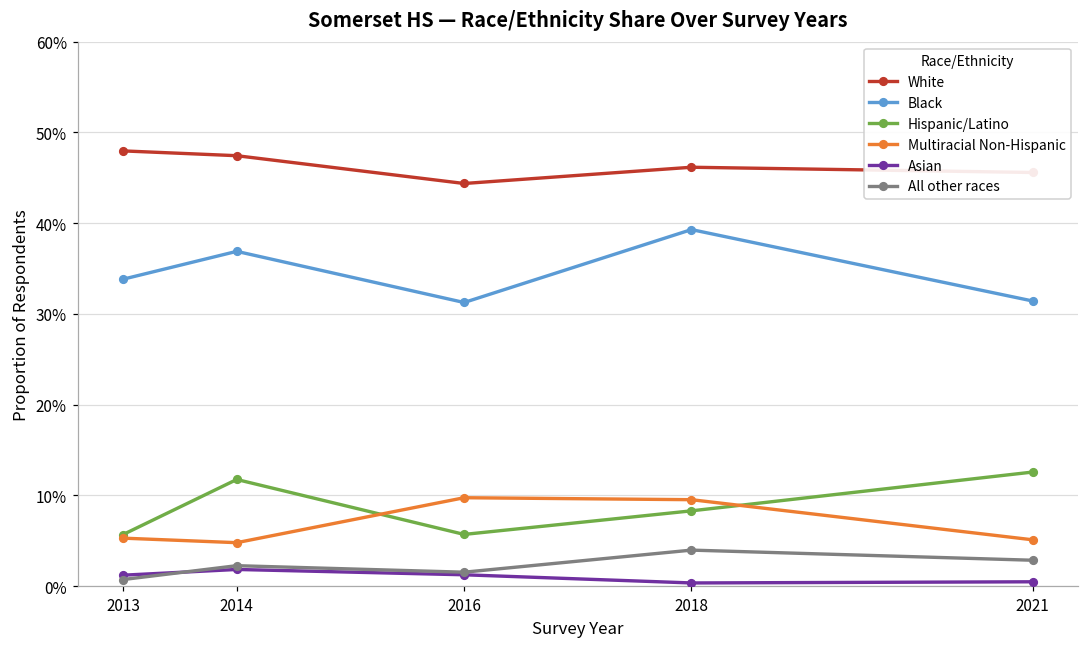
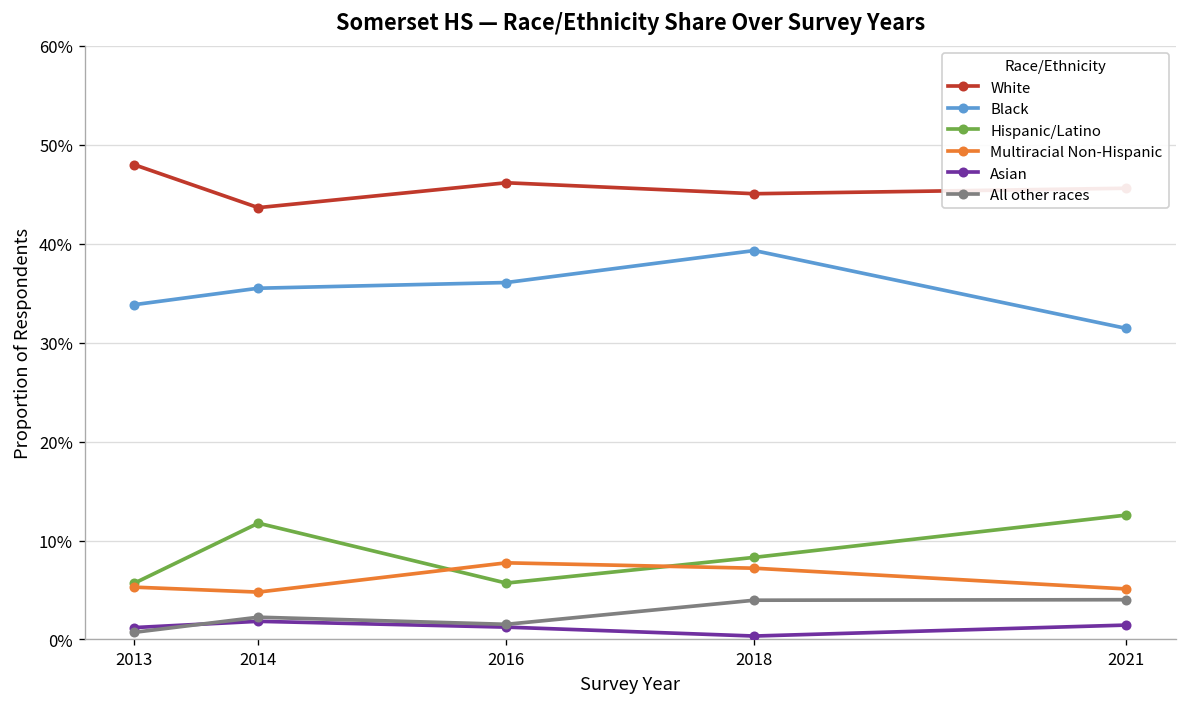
  {
    "White": {
      "2013": "48%",
-     "2014": "47%",
-     "2016": "44%",
-     "2018": "46%"
+     "2014": "44%",
+     "2016": "46%",
+     "2018": "45%"
    },
    "Black": {
      "2013": "34%",
-     "2014": "37%",
-     "2016": "31%",
+     "2014": "35%",
+     "2016": "36%",
      "2018": "39%",
      "2021": "31%"
    },
    "Hispanic/Latino": {
      "2013": "6%",
      "2014": "12%",
      "2016": "6%",
      "2018": "8%",
      "2021": "13%"
    },
    "Multiracial Non-Hispanic": {
      "2013": "5%",
      "2014": "5%",
-     "2016": "10%",
-     "2018": "10%",
+     "2016": "8%",
+     "2018": "7%",
      "2021": "5%"
    },
    "Asian": {
      "2013": "1%",
      "2014": "2%",
      "2018": "0%",
-     "2021": "0%"
+     "2021": "1%"
    },
    "All other races": {
      "2013": "1%",
      "2014": "2%",
      "2018": "4%",
-     "2021": "3%"
+     "2021": "4%"
    }
  }
